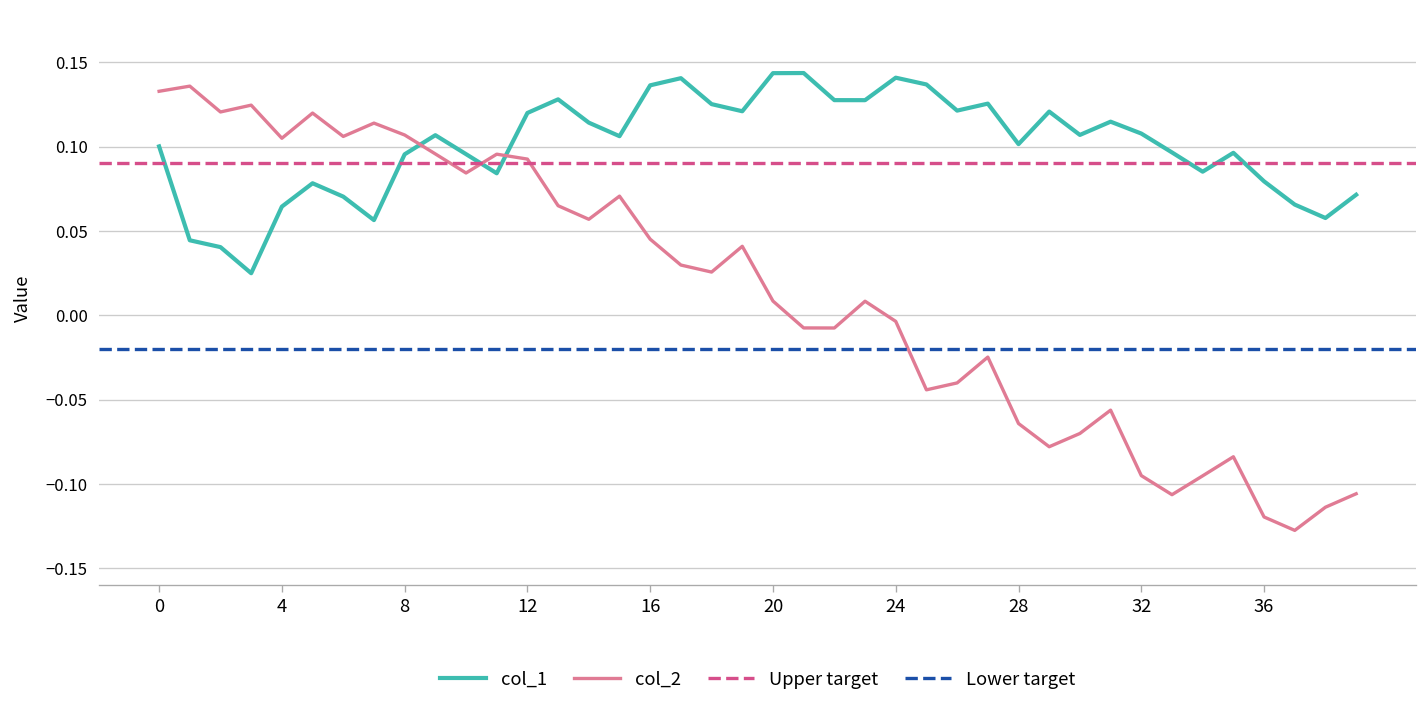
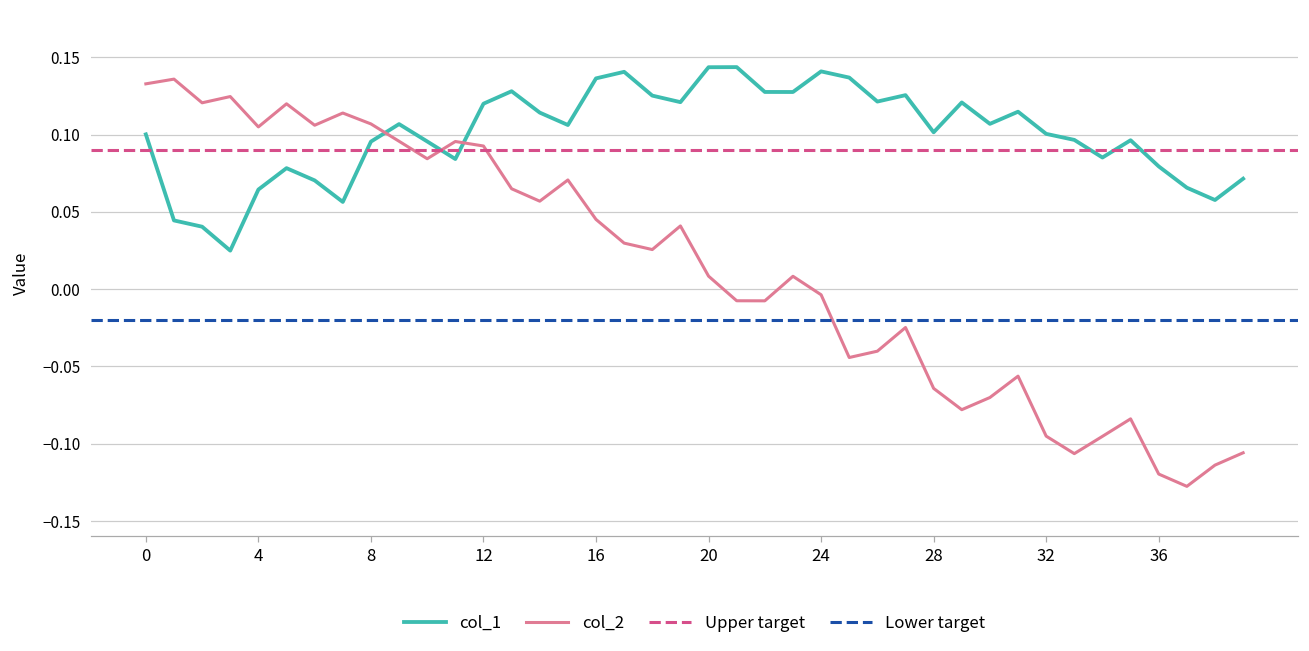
  {
    "col_1": {
      "0": 0.100,
      "4": 0.064,
      "8": 0.095,
      "12": 0.120,
      "16": 0.136,
      "20": 0.144,
      "24": 0.141,
      "28": 0.101,
-     "32": 0.108,
+     "32": 0.100,
      "36": 0.079
    },
    "col_2": {
      "0": 0.133,
      "4": 0.105,
      "8": 0.107,
      "12": 0.093,
      "16": 0.045,
      "20": 0.008,
      "24": -0.004,
      "28": -0.064,
      "32": -0.095,
      "36": -0.120
    }
  }
